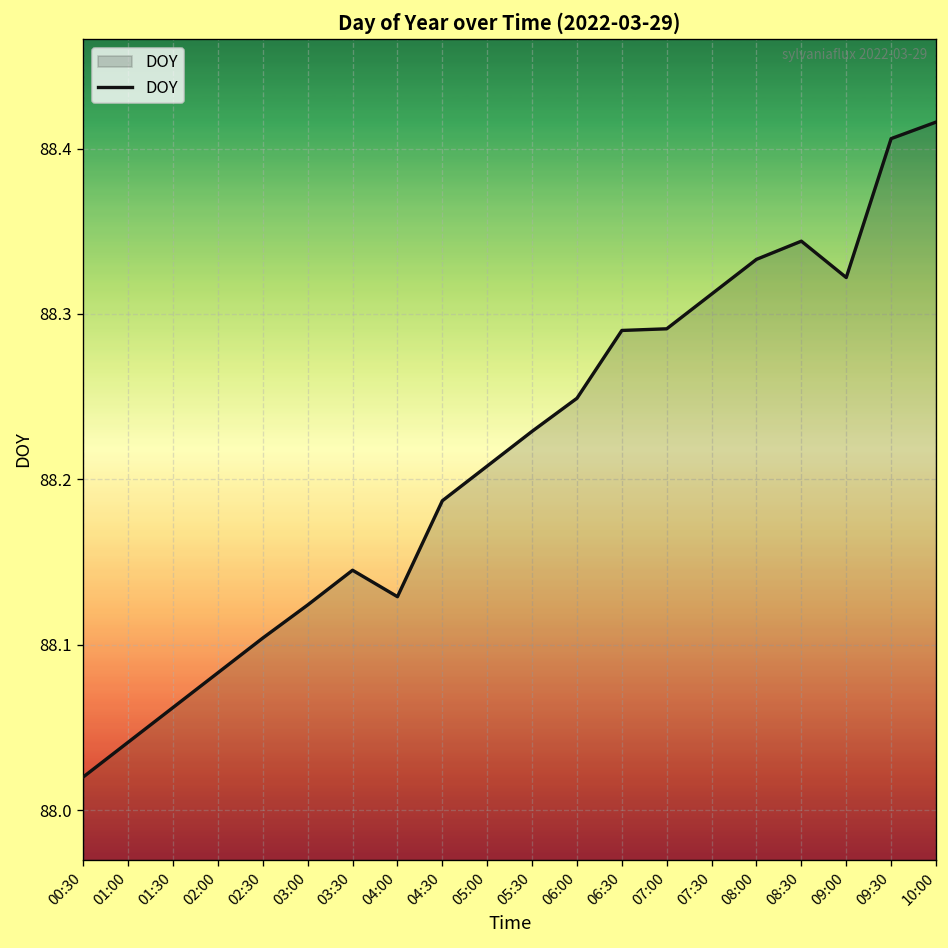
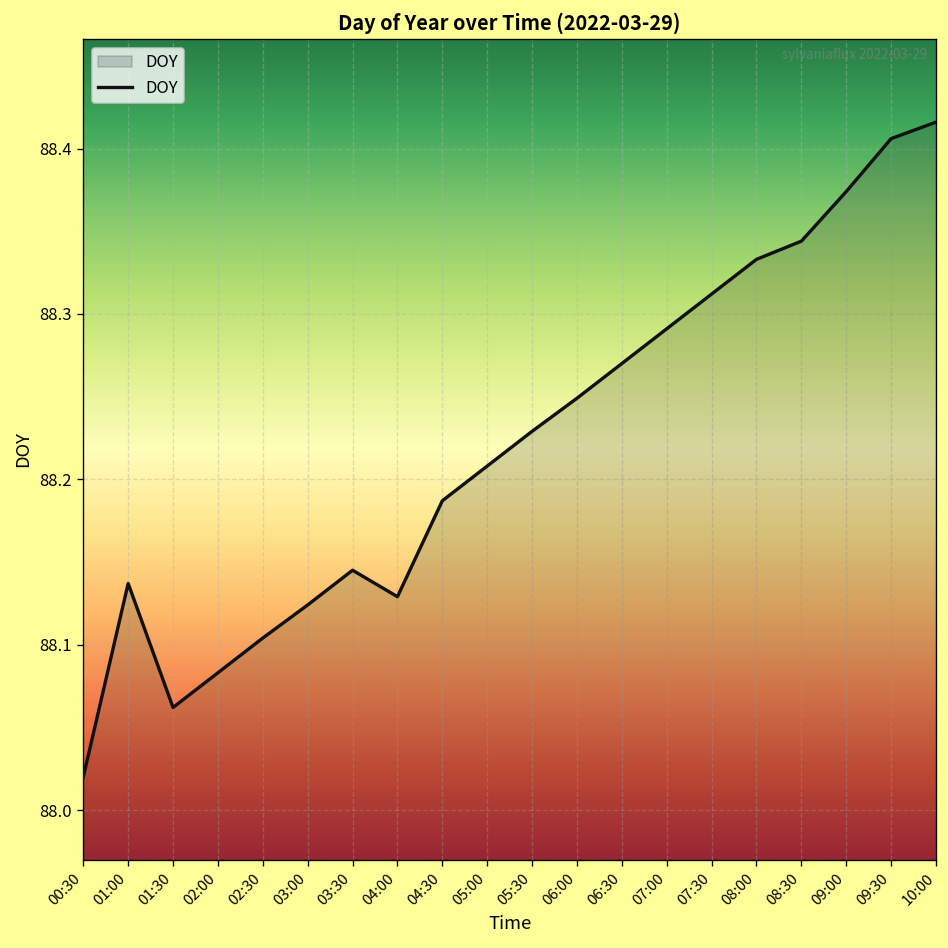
  {
    "00:30": 88.020,
-   "01:00": 88.041,
+   "01:00": 88.137,
    "01:30": 88.062,
    "02:00": 88.083,
    "02:30": 88.104,
    "03:00": 88.124,
    "03:30": 88.145,
    "04:00": 88.129,
    "04:30": 88.187,
    "05:00": 88.208,
    "05:30": 88.229,
    "06:00": 88.249,
-   "06:30": 88.29,
+   "06:30": 88.27,
    "07:00": 88.291,
    "07:30": 88.312,
    "08:00": 88.333,
    "08:30": 88.344,
-   "09:00": 88.322,
+   "09:00": 88.374,
    "09:30": 88.406,
    "10:00": 88.416
  }
